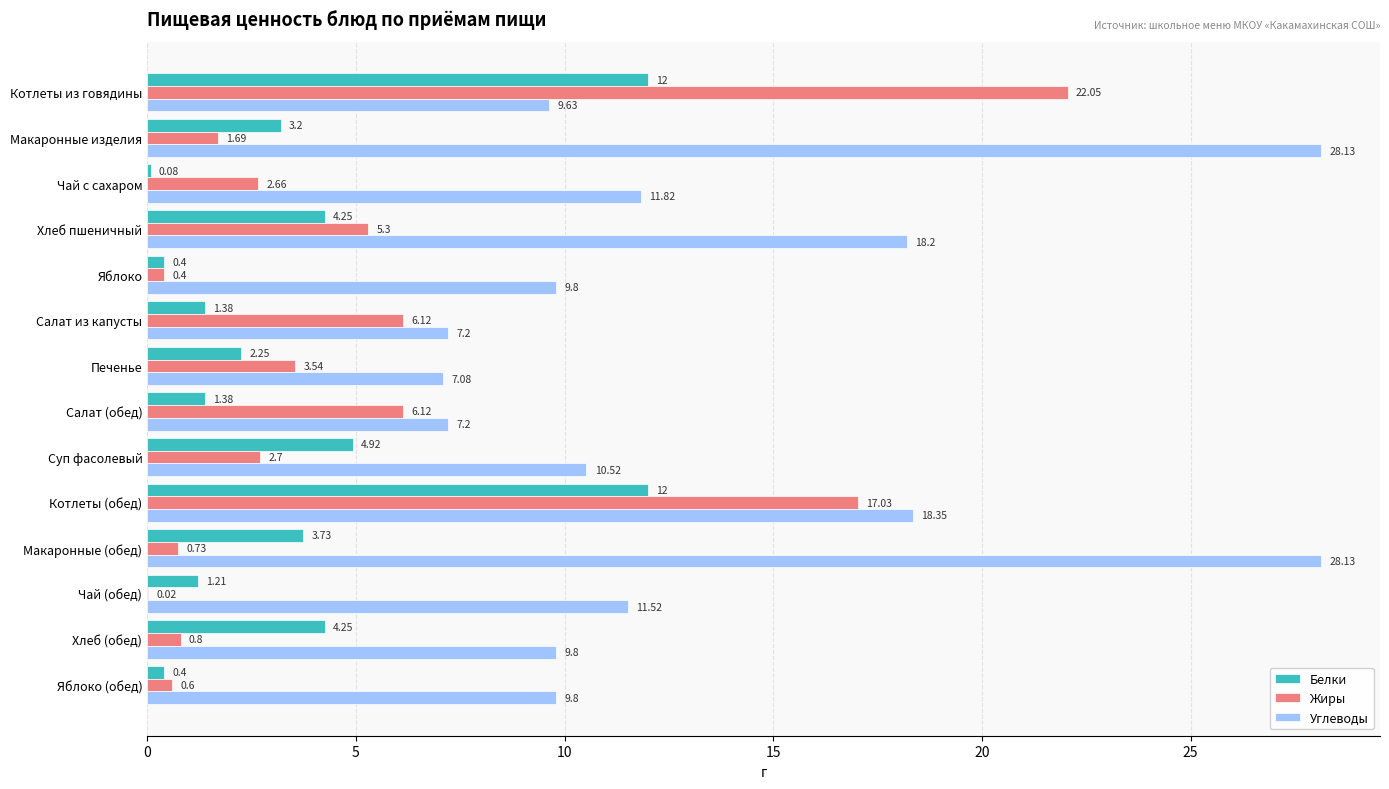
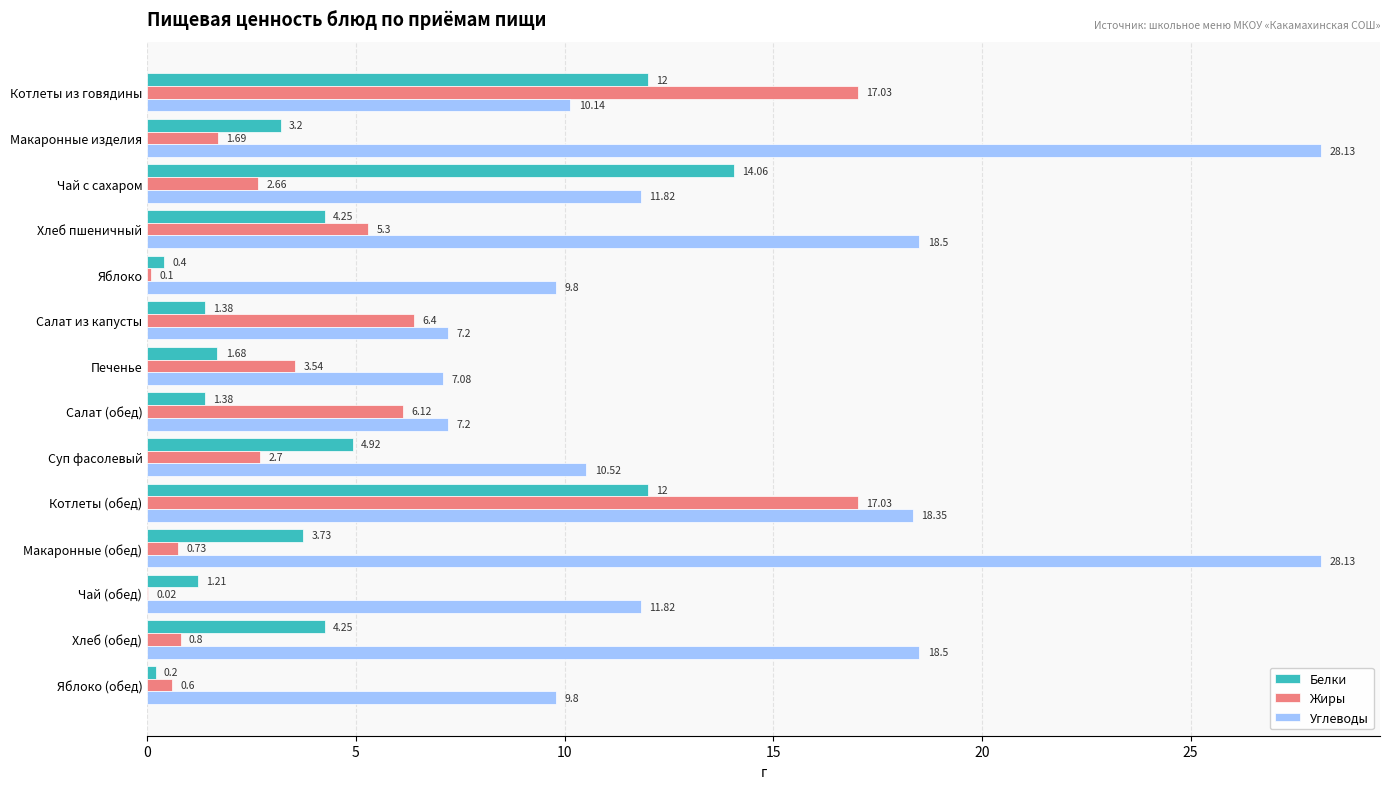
  {
    "Белки": {
      "Котлеты из говядины": 12,
      "Макаронные изделия": 3.2,
-     "Чай с сахаром": 0.08,
+     "Чай с сахаром": 14.06,
      "Хлеб пшеничный": 4.25,
      "Яблоко": 0.4,
      "Салат из капусты": 1.38,
-     "Печенье": 2.25,
+     "Печенье": 1.68,
      "Салат (обед)": 1.38,
      "Суп фасолевый": 4.92,
      "Котлеты (обед)": 12,
      "Макаронные (обед)": 3.73,
      "Чай (обед)": 1.21,
      "Хлеб (обед)": 4.25,
-     "Яблоко (обед)": 0.4
+     "Яблоко (обед)": 0.2
    },
    "Жиры": {
-     "Котлеты из говядины": 22.05,
+     "Котлеты из говядины": 17.03,
      "Макаронные изделия": 1.69,
      "Чай с сахаром": 2.66,
      "Хлеб пшеничный": 5.3,
-     "Яблоко": 0.4,
-     "Салат из капусты": 6.12,
+     "Яблоко": 0.1,
+     "Салат из капусты": 6.4,
      "Печенье": 3.54,
      "Салат (обед)": 6.12,
      "Суп фасолевый": 2.7,
      "Котлеты (обед)": 17.03,
      "Макаронные (обед)": 0.73,
      "Чай (обед)": 0.02,
      "Хлеб (обед)": 0.8,
      "Яблоко (обед)": 0.6
    },
    "Углеводы": {
-     "Котлеты из говядины": 9.63,
+     "Котлеты из говядины": 10.14,
      "Макаронные изделия": 28.13,
      "Чай с сахаром": 11.82,
-     "Хлеб пшеничный": 18.2,
+     "Хлеб пшеничный": 18.5,
      "Яблоко": 9.8,
      "Салат из капусты": 7.2,
      "Печенье": 7.08,
      "Салат (обед)": 7.2,
      "Суп фасолевый": 10.52,
      "Котлеты (обед)": 18.35,
      "Макаронные (обед)": 28.13,
-     "Чай (обед)": 11.52,
-     "Хлеб (обед)": 9.8,
+     "Чай (обед)": 11.82,
+     "Хлеб (обед)": 18.5,
      "Яблоко (обед)": 9.8
    }
  }
